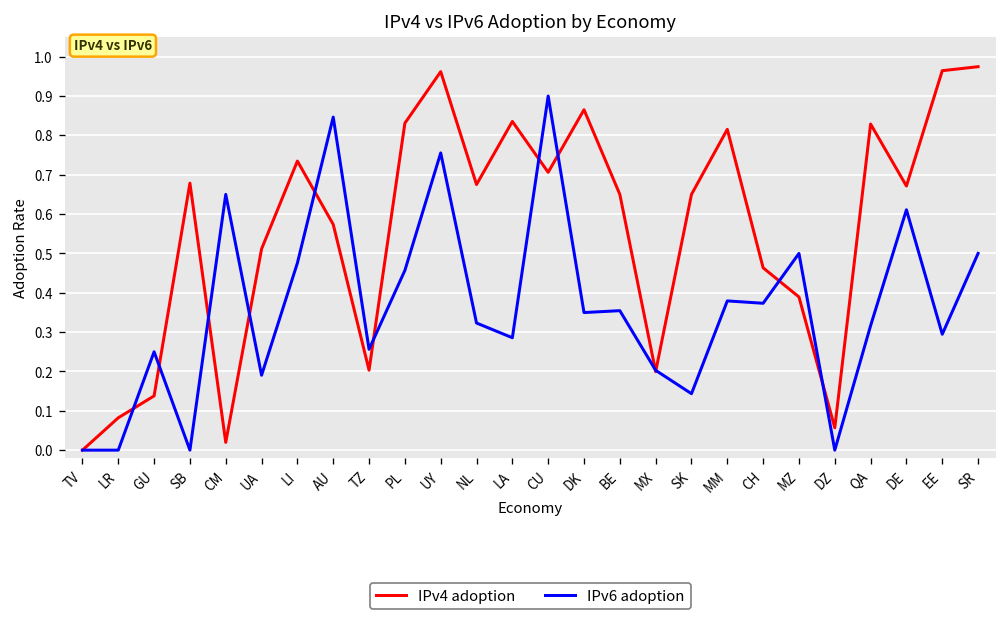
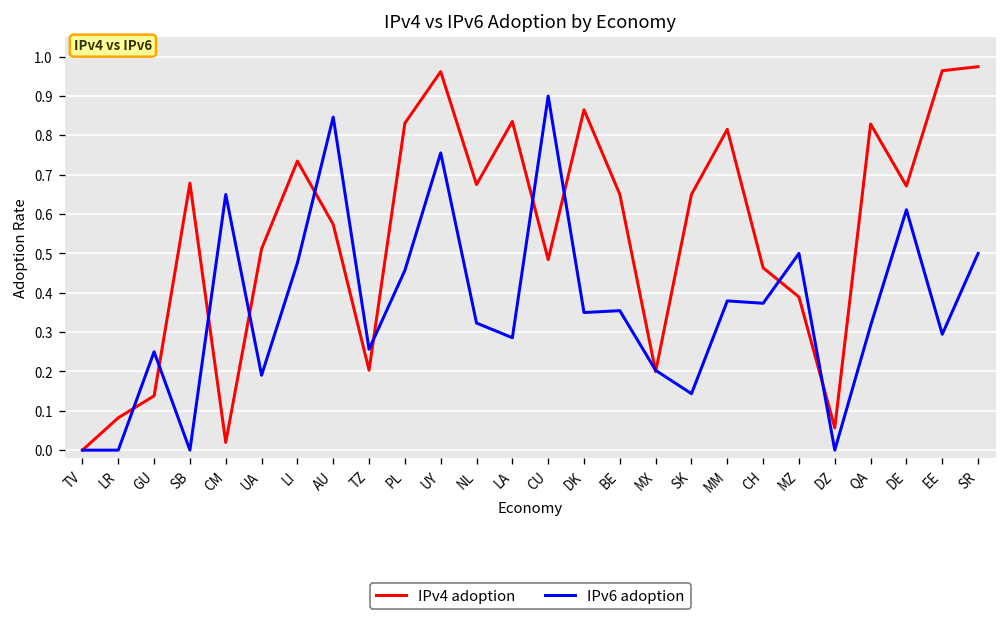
  {
    "IPv4 adoption": {
      "LR": 0.08,
      "GU": 0.14,
      "SB": 0.68,
      "CM": 0.02,
      "UA": 0.51,
      "LI": 0.73,
      "AU": 0.57,
      "TZ": 0.20,
      "PL": 0.83,
      "UY": 0.96,
      "NL": 0.68,
      "LA": 0.84,
-     "CU": 0.71,
+     "CU": 0.48,
      "DK": 0.87,
      "BE": 0.65,
      "SK": 0.65,
      "MM": 0.82,
      "CH": 0.46,
      "MZ": 0.39,
      "DZ": 0.06,
      "QA": 0.83,
      "DE": 0.67,
      "EE": 0.96,
      "SR": 0.97
    },
    "IPv6 adoption": {
      "LR": 0.00,
      "GU": 0.25,
      "SB": 0.00,
      "CM": 0.65,
      "UA": 0.19,
      "LI": 0.48,
      "AU": 0.85,
      "TZ": 0.26,
      "PL": 0.46,
      "UY": 0.76,
      "NL": 0.32,
      "LA": 0.29,
      "CU": 0.90,
      "DK": 0.35,
      "BE": 0.35,
      "SK": 0.14,
      "MM": 0.38,
      "CH": 0.37,
      "MZ": 0.50,
      "DZ": 0.00,
      "QA": 0.32,
      "DE": 0.61,
      "EE": 0.29,
      "SR": 0.50
    }
  }
